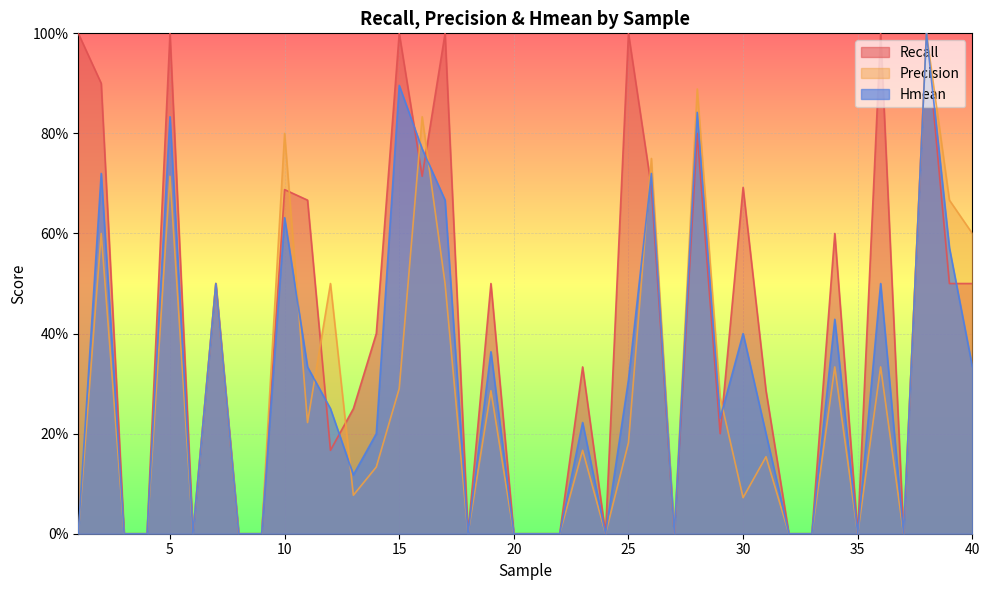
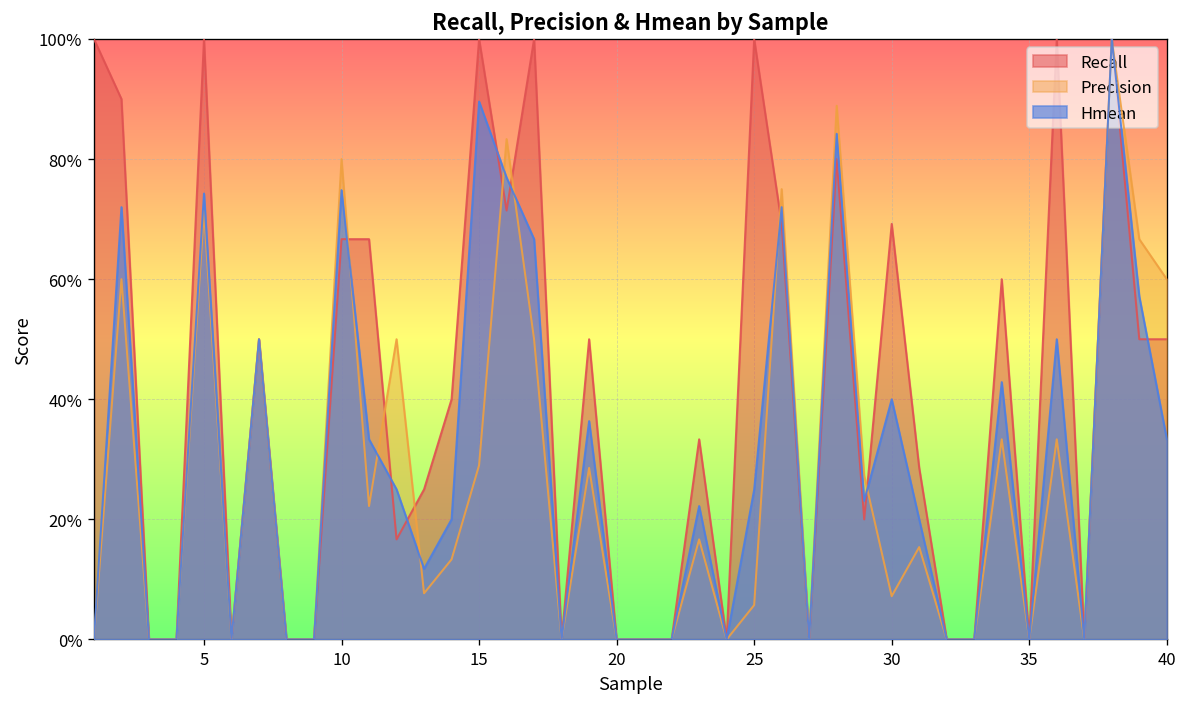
  {
    "Recall": {
      "5": "100%",
-     "10": "69%",
+     "10": "67%",
      "15": "100%",
      "25": "100%",
      "30": "69%",
      "40": "50%"
    },
    "Precision": {
      "5": "71%",
      "10": "80%",
      "15": "29%",
-     "25": "18%",
+     "25": "6%",
      "30": "7%",
      "40": "60%"
    },
    "Hmean": {
-     "5": "83%",
-     "10": "63%",
+     "5": "74%",
+     "10": "75%",
      "15": "90%",
-     "25": "31%",
+     "25": "25%",
      "30": "40%",
      "40": "33%"
    }
  }
